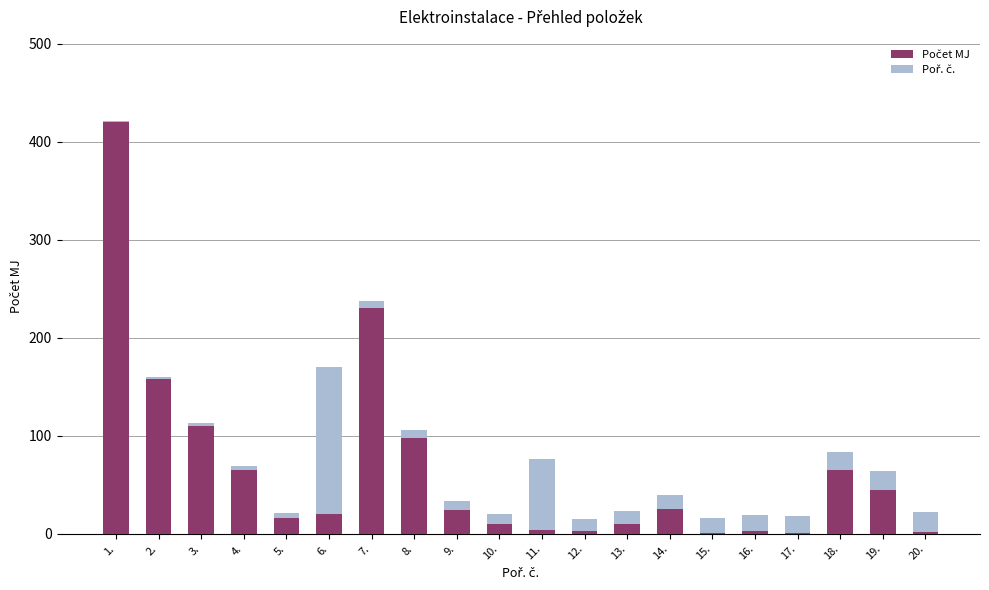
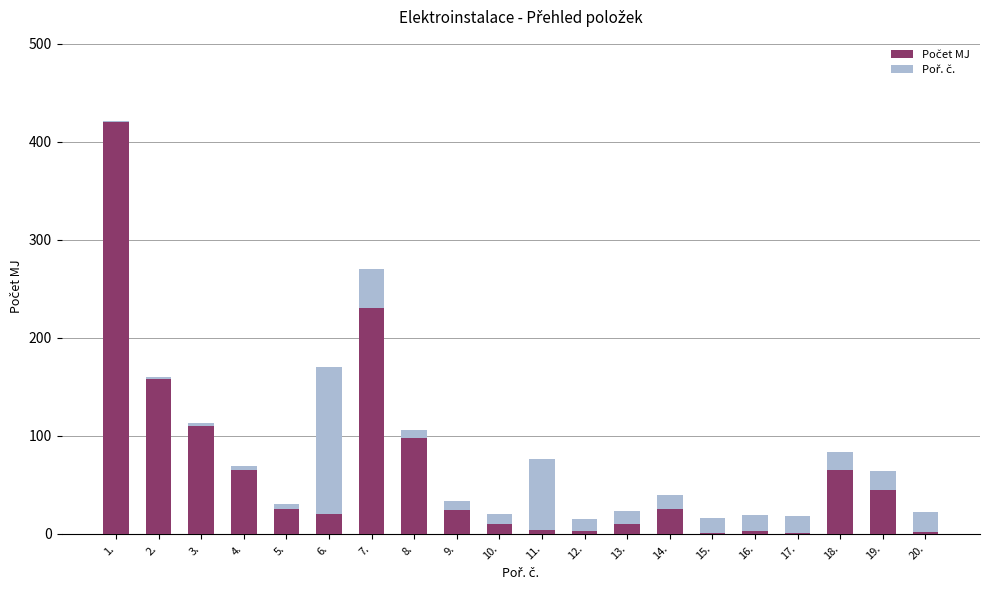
  {
    "Počet MJ": {
      "1.": 420,
      "2.": 160,
      "3.": 110,
      "4.": 70,
-     "5.": 20,
+     "5.": 30,
      "6.": 20,
      "7.": 230,
      "8.": 100,
      "9.": 20,
      "10.": 10,
      "11.": 0,
      "12.": 0,
      "13.": 10,
      "14.": 30,
      "16.": 0,
      "18.": 70,
      "19.": 50
    },
    "Poř. č.": {
      "3.": 0,
      "4.": 0,
      "5.": 10,
      "6.": 150,
-     "7.": 10,
+     "7.": 40,
      "8.": 10,
      "9.": 10,
      "10.": 10,
      "11.": 70,
      "12.": 10,
      "13.": 10,
      "14.": 10,
      "15.": 20,
      "16.": 20,
      "17.": 20,
      "18.": 20,
      "19.": 20,
      "20.": 20
    }
  }
